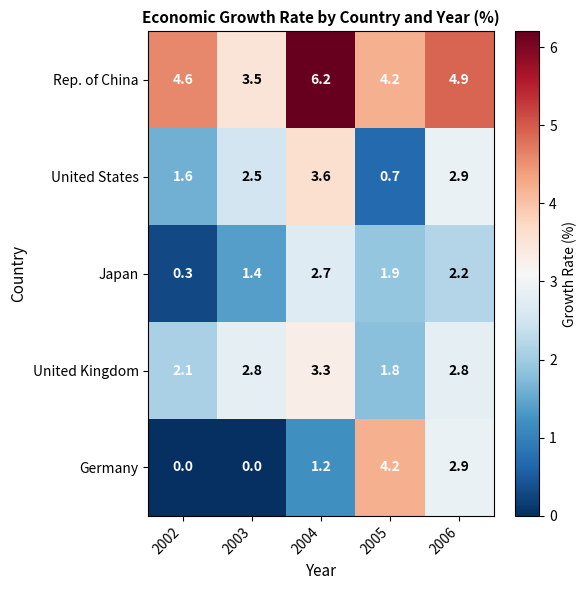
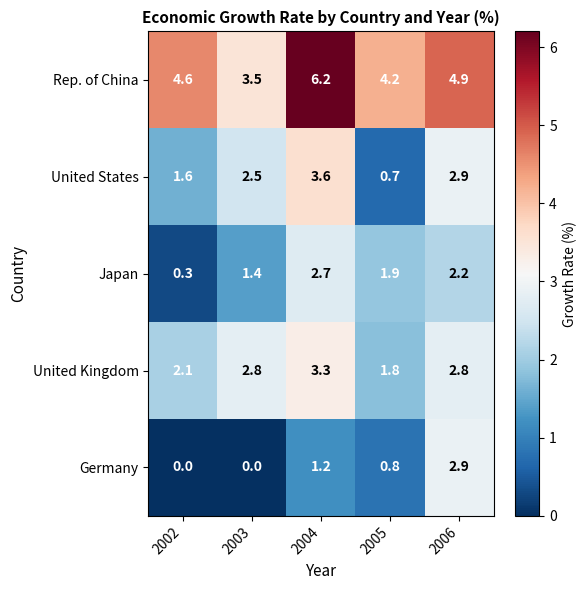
  {
    "Rep. of China": {
      "2002": 4.6,
      "2003": 3.5,
      "2004": 6.2,
      "2005": 4.2,
      "2006": 4.9
    },
    "United States": {
      "2002": 1.6,
      "2003": 2.5,
      "2004": 3.6,
      "2005": 0.7,
      "2006": 2.9
    },
    "Japan": {
      "2002": 0.3,
      "2003": 1.4,
      "2004": 2.7,
      "2005": 1.9,
      "2006": 2.2
    },
    "United Kingdom": {
      "2002": 2.1,
      "2003": 2.8,
      "2004": 3.3,
      "2005": 1.8,
      "2006": 2.8
    },
    "Germany": {
      "2002": 0.0,
      "2003": 0.0,
      "2004": 1.2,
-     "2005": 4.2,
+     "2005": 0.8,
      "2006": 2.9
    }
  }
